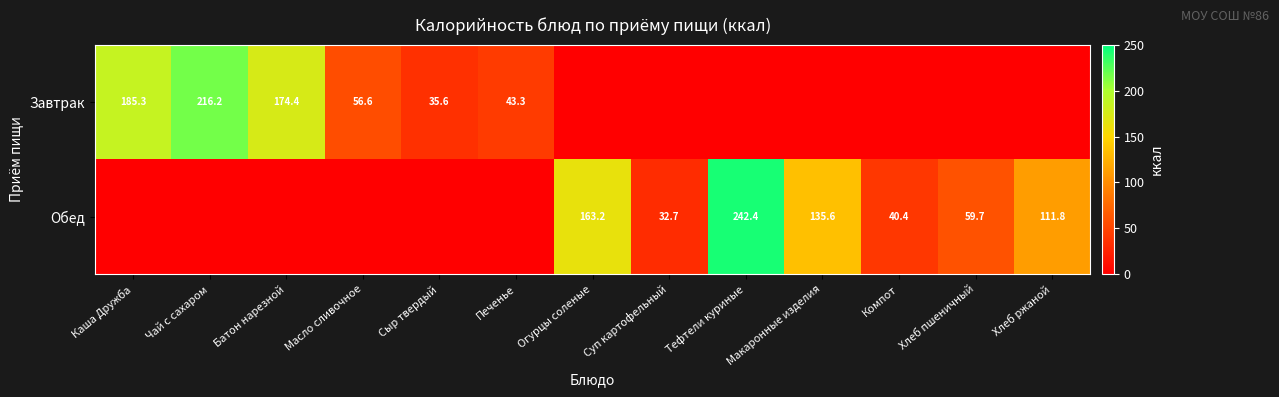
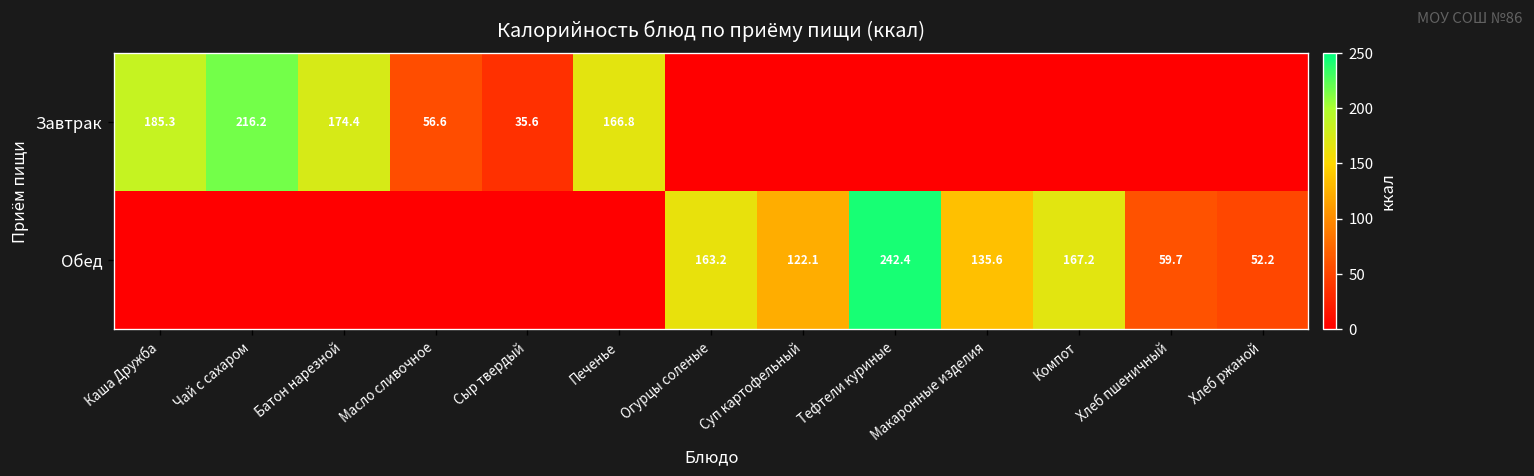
  {
    "Завтрак": {
      "Каша Дружба": 185.3,
      "Чай с сахаром": 216.2,
      "Батон нарезной": 174.4,
      "Масло сливочное": 56.6,
      "Сыр твердый": 35.6,
-     "Печенье": 43.3
+     "Печенье": 166.8
    },
    "Обед": {
      "Огурцы соленые": 163.2,
-     "Суп картофельный": 32.7,
+     "Суп картофельный": 122.1,
      "Тефтели куриные": 242.4,
      "Макаронные изделия": 135.6,
-     "Компот": 40.4,
+     "Компот": 167.2,
      "Хлеб пшеничный": 59.7,
-     "Хлеб ржаной": 111.8
+     "Хлеб ржаной": 52.2
    }
  }
